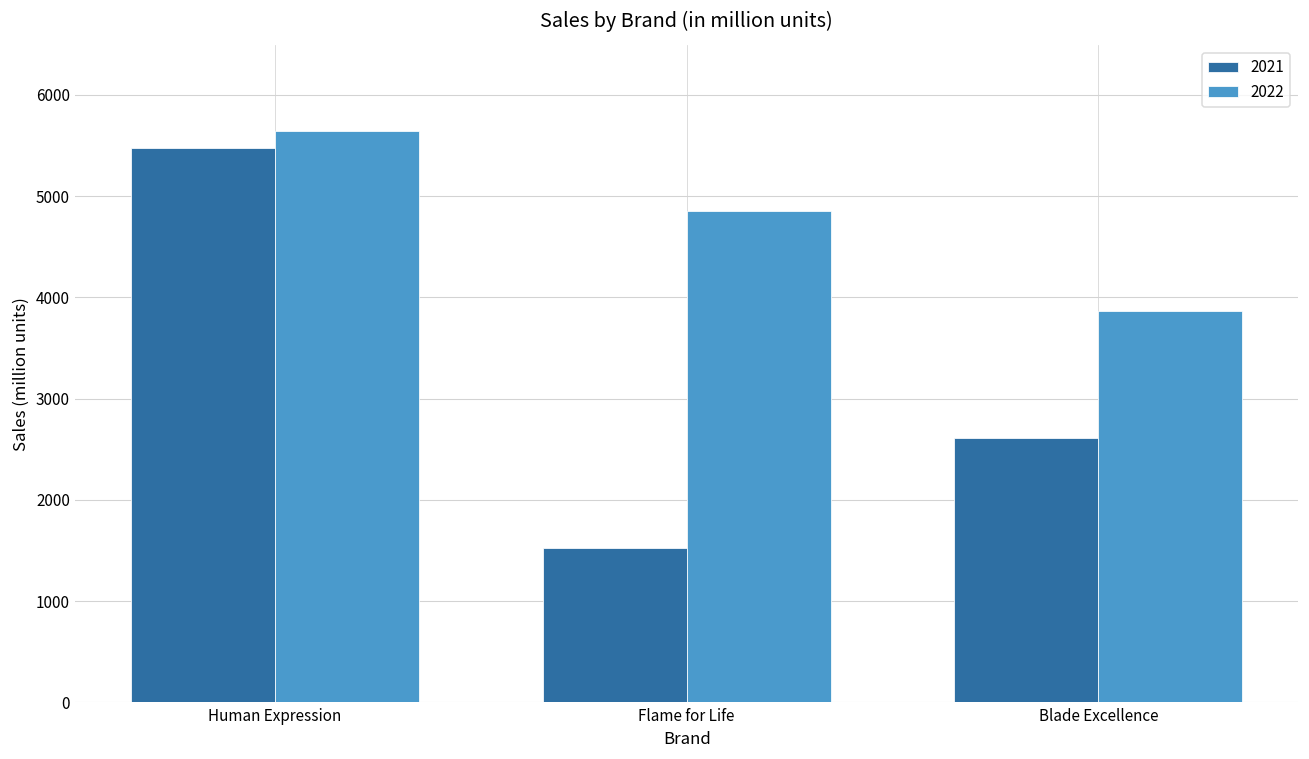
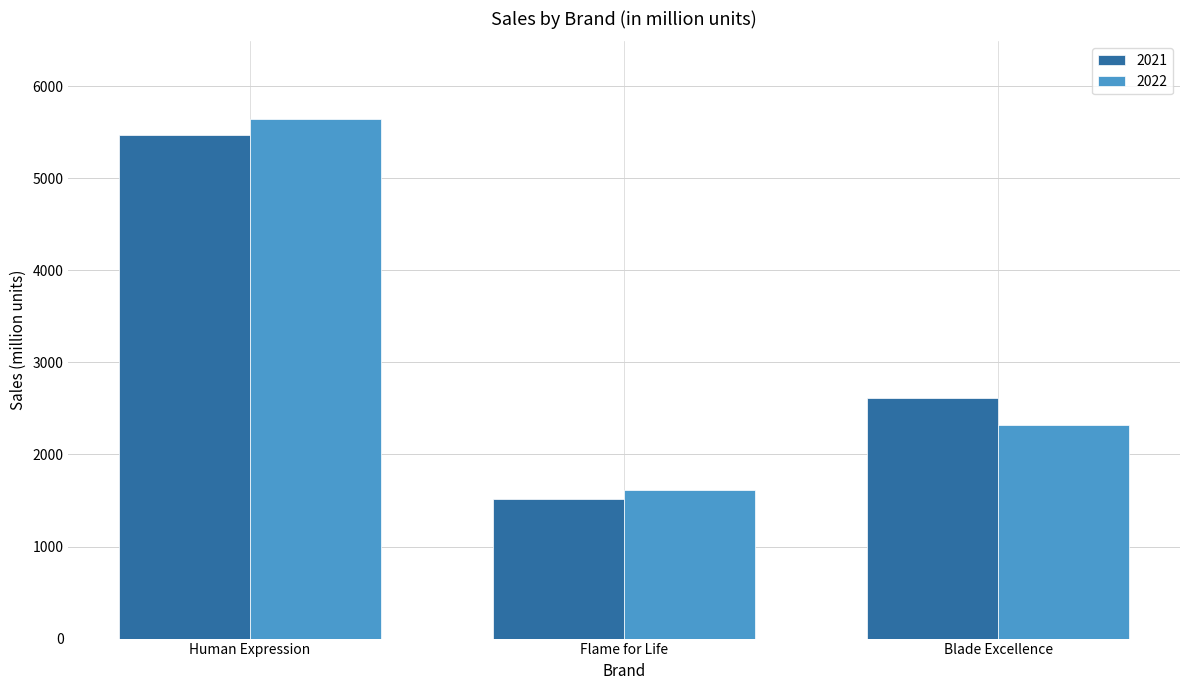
  {
    "2021": {
      "Human Expression": 5500,
      "Flame for Life": 1500,
      "Blade Excellence": 2600
    },
    "2022": {
      "Human Expression": 5600,
-     "Flame for Life": 4900,
-     "Blade Excellence": 3900
+     "Flame for Life": 1600,
+     "Blade Excellence": 2300
    }
  }
